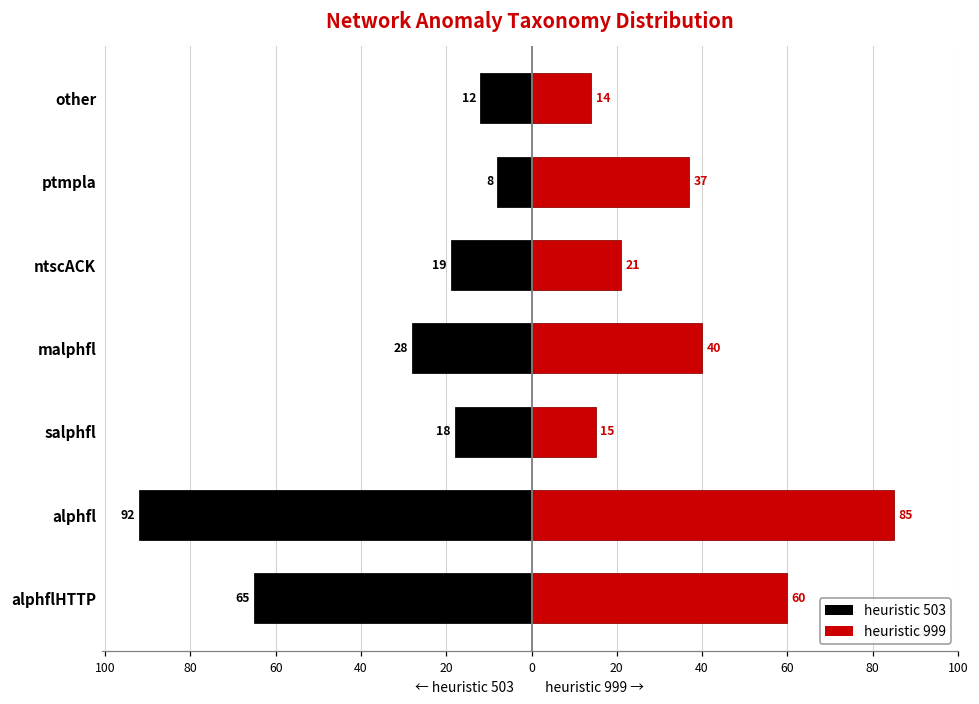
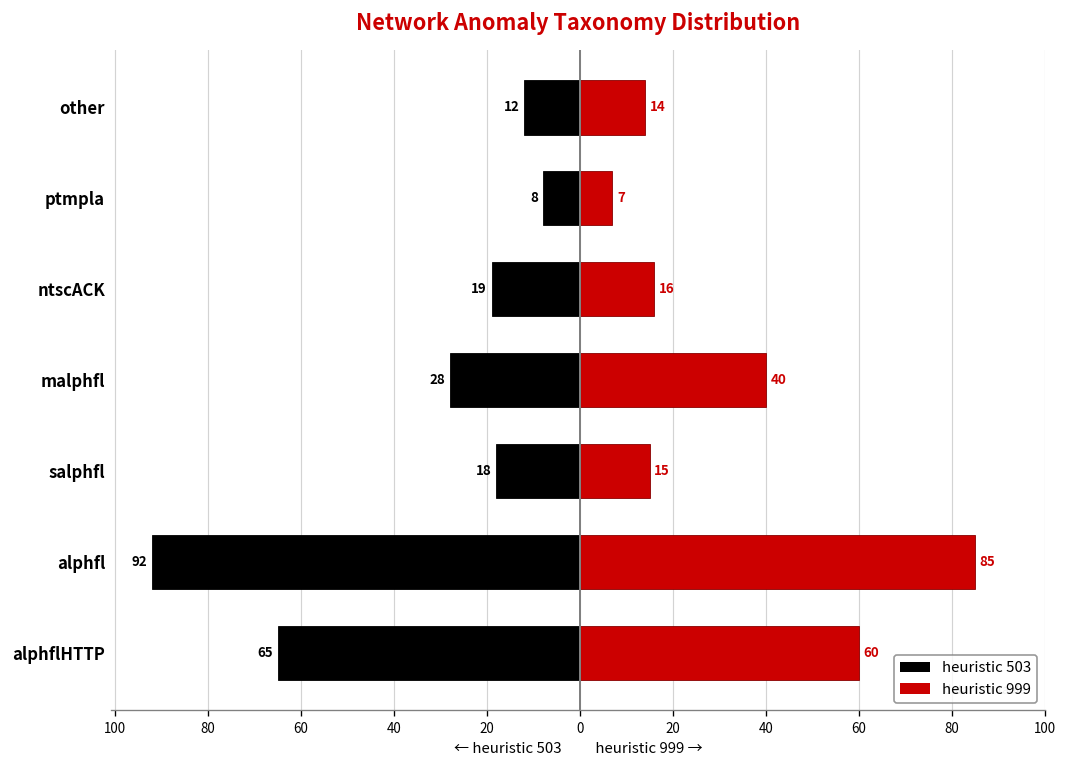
  {
    "heuristic 999": {
      "other": 14,
-     "ptmpla": 37,
-     "ntscACK": 21,
+     "ptmpla": 7,
+     "ntscACK": 16,
      "malphfl": 40,
      "salphfl": 15,
      "alphfl": 85,
      "alphflHTTP": 60
    }
  }
